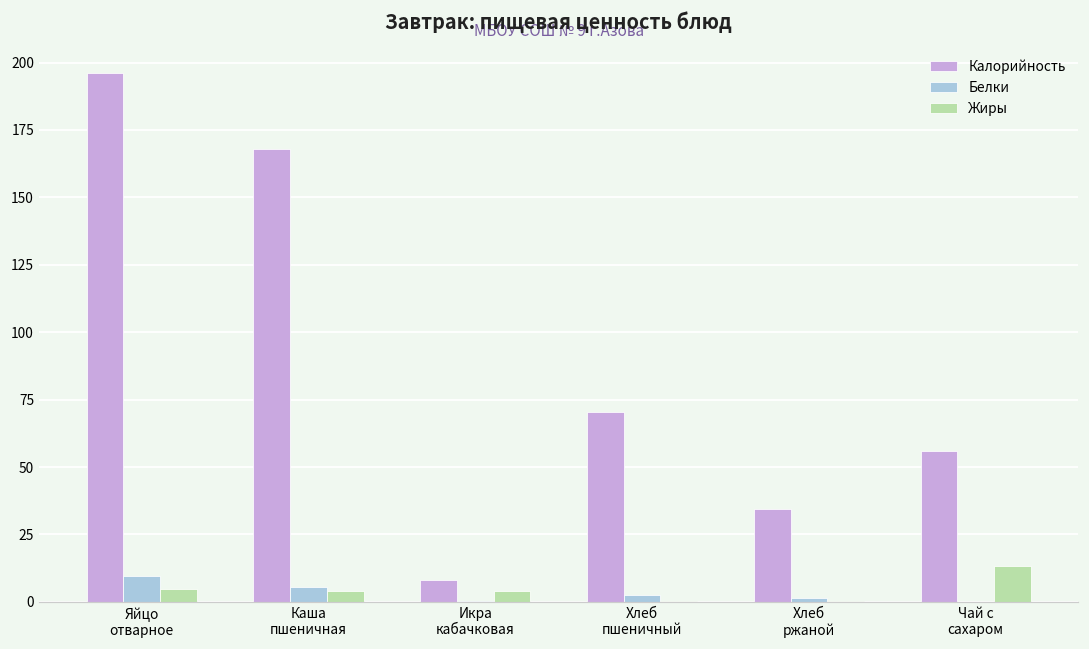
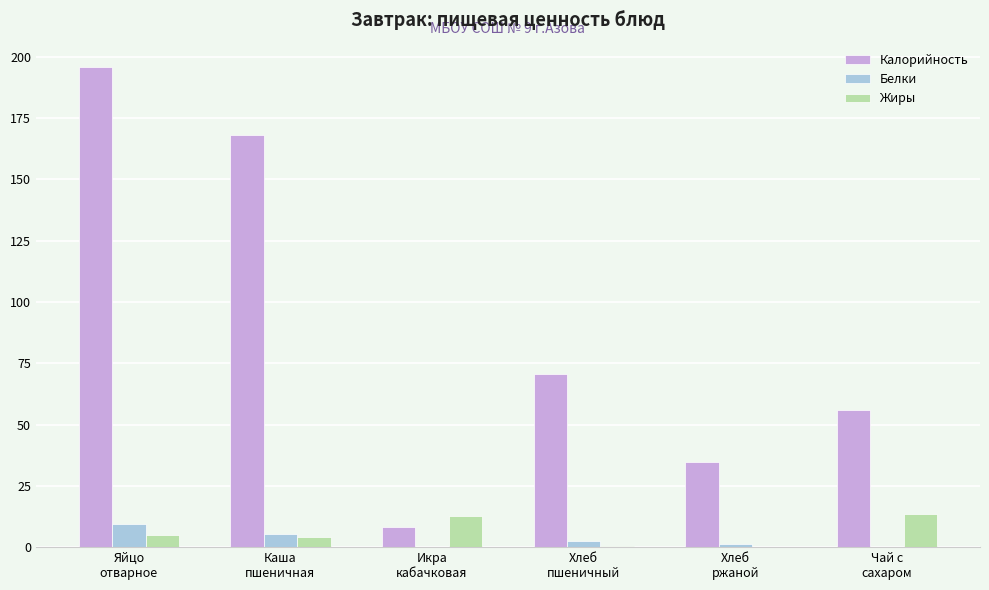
  {
    "Жиры": {
      "Яйцо отварное": 5,
      "Каша пшеничная": 4,
-     "Икра кабачковая": 4,
+     "Икра кабачковая": 13,
      "Чай с сахаром": 13
    }
  }
